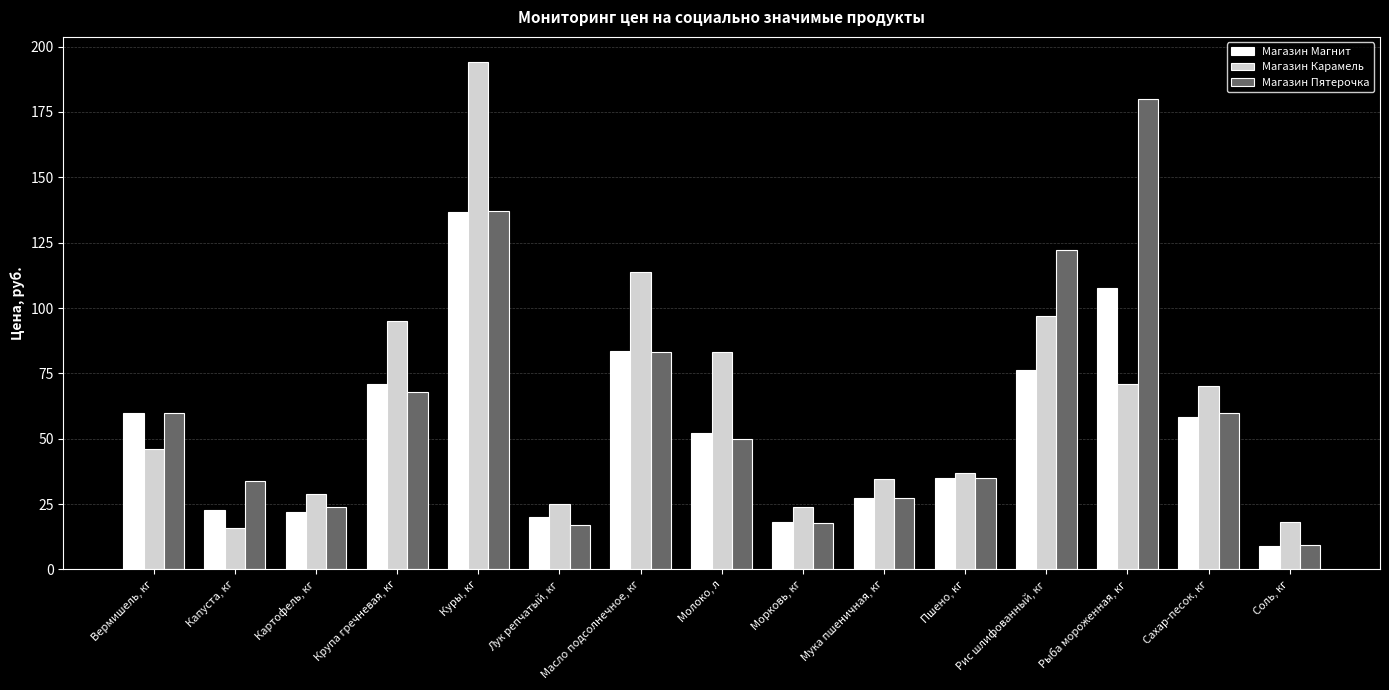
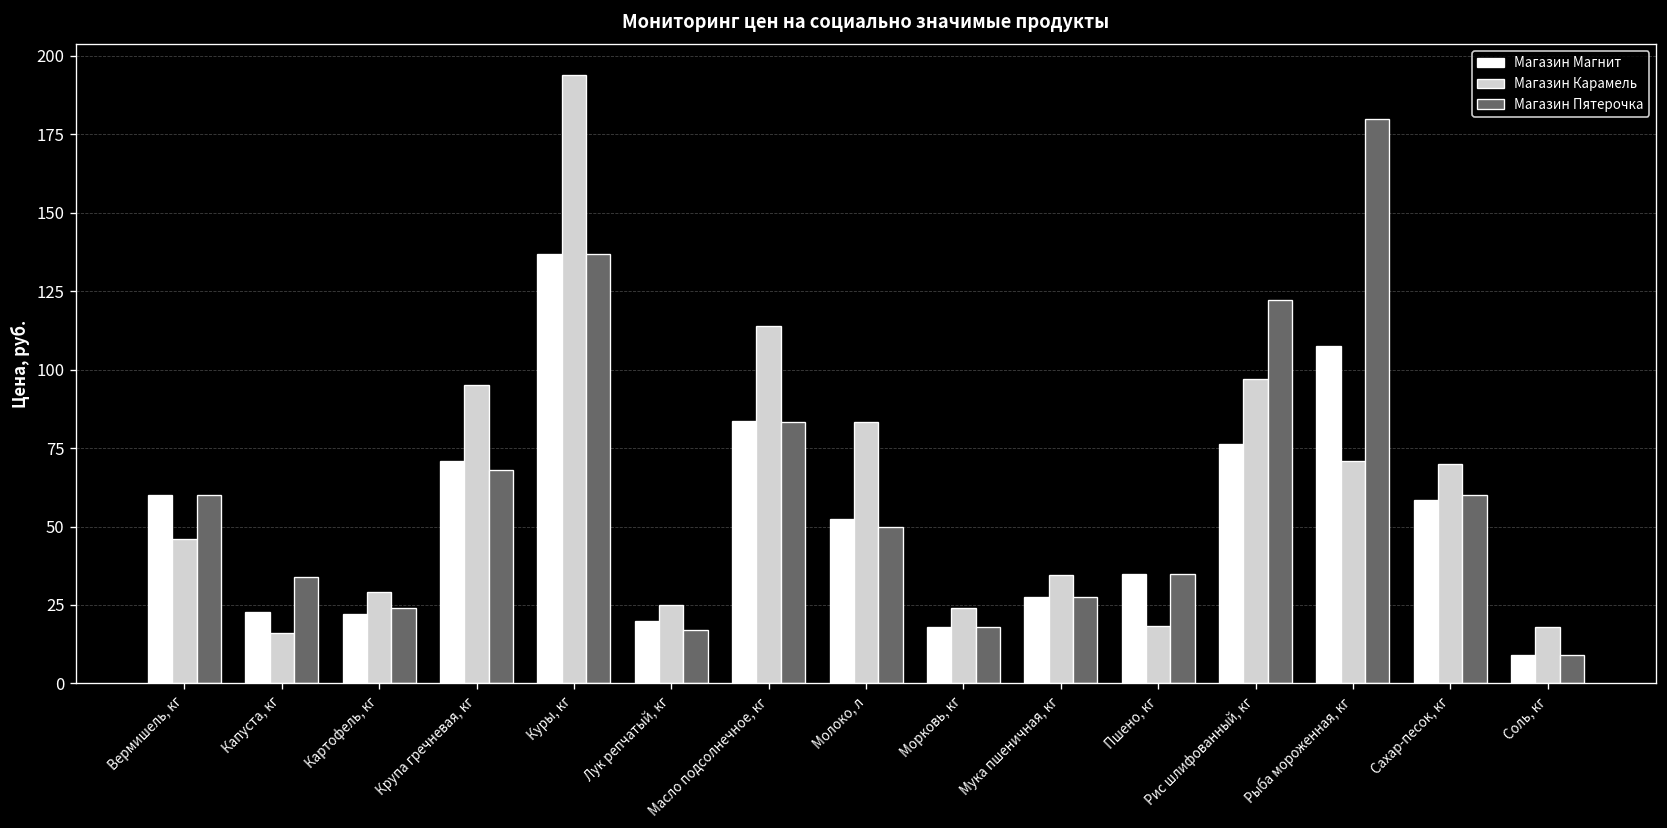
  {
    "Магазин Магнит": {
      "Вермишель, кг": 60,
      "Капуста, кг": 23,
      "Картофель, кг": 22,
      "Крупа гречневая, кг": 71,
      "Куры, кг": 137,
      "Лук репчатый, кг": 20,
      "Масло подсолнечное, кг": 84,
      "Молоко, л": 52,
      "Морковь, кг": 18,
      "Мука пшеничная, кг": 27,
      "Пшено, кг": 35,
      "Рис шлифованный, кг": 76,
      "Рыба мороженная, кг": 107,
      "Сахар-песок, кг": 58,
      "Соль, кг": 9
    },
    "Магазин Карамель": {
      "Вермишель, кг": 46,
      "Капуста, кг": 16,
      "Картофель, кг": 29,
      "Крупа гречневая, кг": 95,
      "Куры, кг": 194,
      "Лук репчатый, кг": 25,
      "Масло подсолнечное, кг": 114,
      "Молоко, л": 83,
      "Морковь, кг": 24,
      "Мука пшеничная, кг": 35,
-     "Пшено, кг": 37,
+     "Пшено, кг": 18,
      "Рис шлифованный, кг": 97,
      "Рыба мороженная, кг": 71,
      "Сахар-песок, кг": 70,
      "Соль, кг": 18
    },
    "Магазин Пятерочка": {
      "Вермишель, кг": 60,
      "Капуста, кг": 34,
      "Картофель, кг": 24,
      "Крупа гречневая, кг": 68,
      "Куры, кг": 137,
      "Лук репчатый, кг": 17,
      "Масло подсолнечное, кг": 83,
      "Молоко, л": 50,
      "Морковь, кг": 18,
      "Мука пшеничная, кг": 28,
      "Пшено, кг": 35,
      "Рис шлифованный, кг": 122,
      "Рыба мороженная, кг": 180,
      "Сахар-песок, кг": 60,
      "Соль, кг": 9
    }
  }
